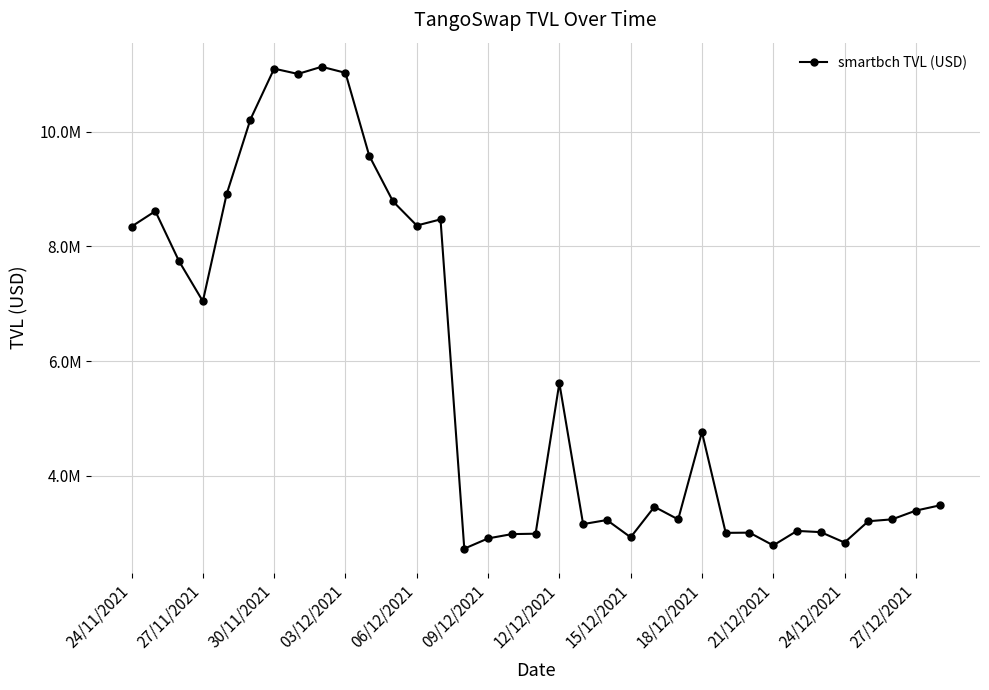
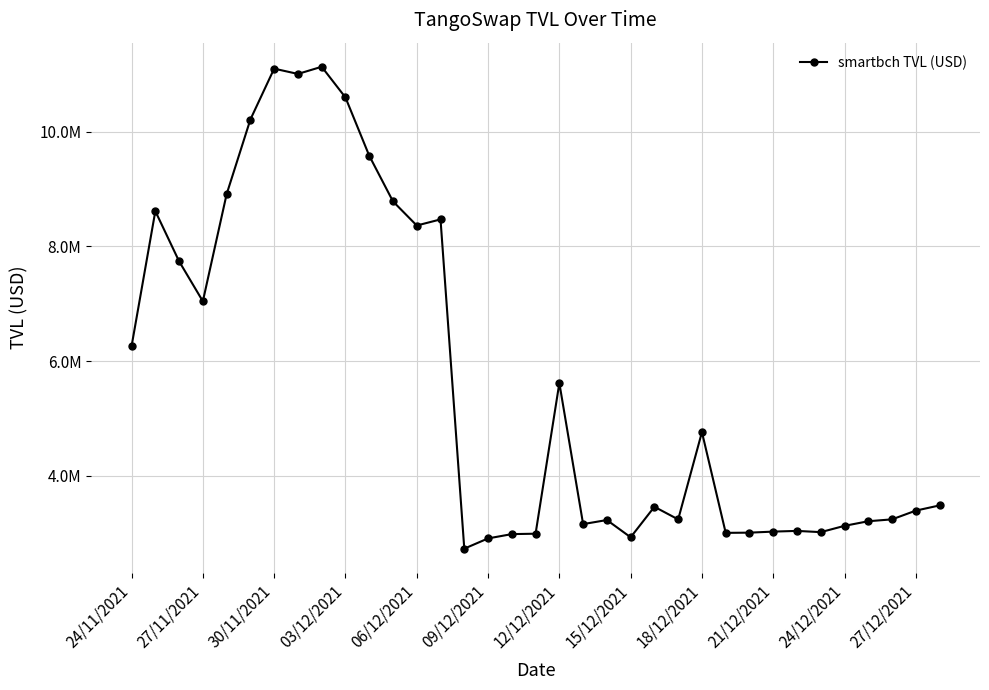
  {
-   "24/11/2021": 8300000,
+   "24/11/2021": 6300000,
    "27/11/2021": 7000000,
    "30/11/2021": 11100000,
-   "03/12/2021": 11000000,
+   "03/12/2021": 10600000,
    "06/12/2021": 8400000,
    "09/12/2021": 2900000,
    "12/12/2021": 5600000,
    "15/12/2021": 2900000,
    "18/12/2021": 4800000,
-   "21/12/2021": 2800000,
-   "24/12/2021": 2800000,
+   "21/12/2021": 3000000,
+   "24/12/2021": 3100000,
    "27/12/2021": 3400000
  }
